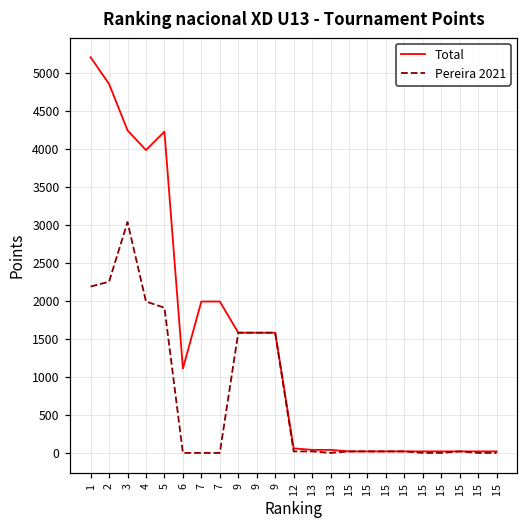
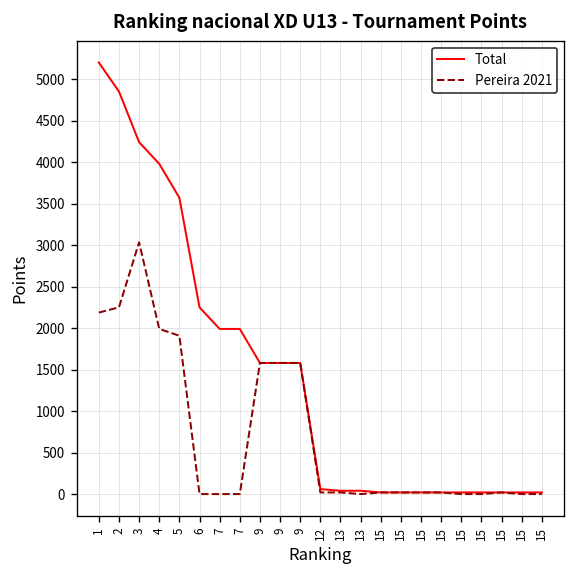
  {
    "Total": {
      "1": 5200,
      "2": 4900,
      "3": 4200,
      "4": 4000,
-     "5": 4200,
-     "6": 1100,
+     "5": 3600,
+     "6": 2300,
      "12": 100
    },
    "Pereira 2021": {
      "1": 2200,
      "2": 2300,
      "3": 3000,
      "4": 2000,
      "5": 1900,
      "6": 0,
      "12": 0
    }
  }
